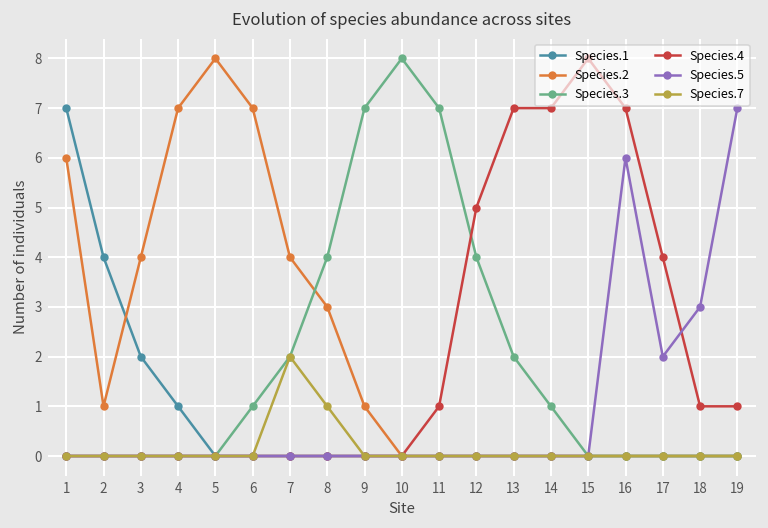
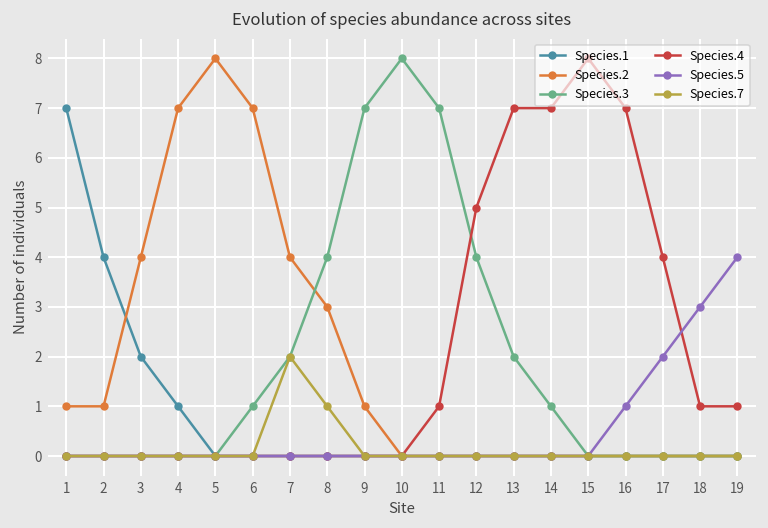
  {
    "Species.2": {
-     "1": 6,
+     "1": 1,
      "2": 1,
      "3": 4,
      "4": 7,
      "5": 8,
      "6": 7,
      "7": 4,
      "8": 3,
      "9": 1
    },
    "Species.4": {
      "11": 1,
      "12": 5,
      "13": 7,
      "14": 7,
      "16": 7,
      "17": 4,
      "18": 1,
      "19": 1
    },
    "Species.5": {
-     "16": 6,
+     "16": 1,
      "17": 2,
      "18": 3,
-     "19": 7
+     "19": 4
    },
    "Species.7": {
      "8": 1
    }
  }
